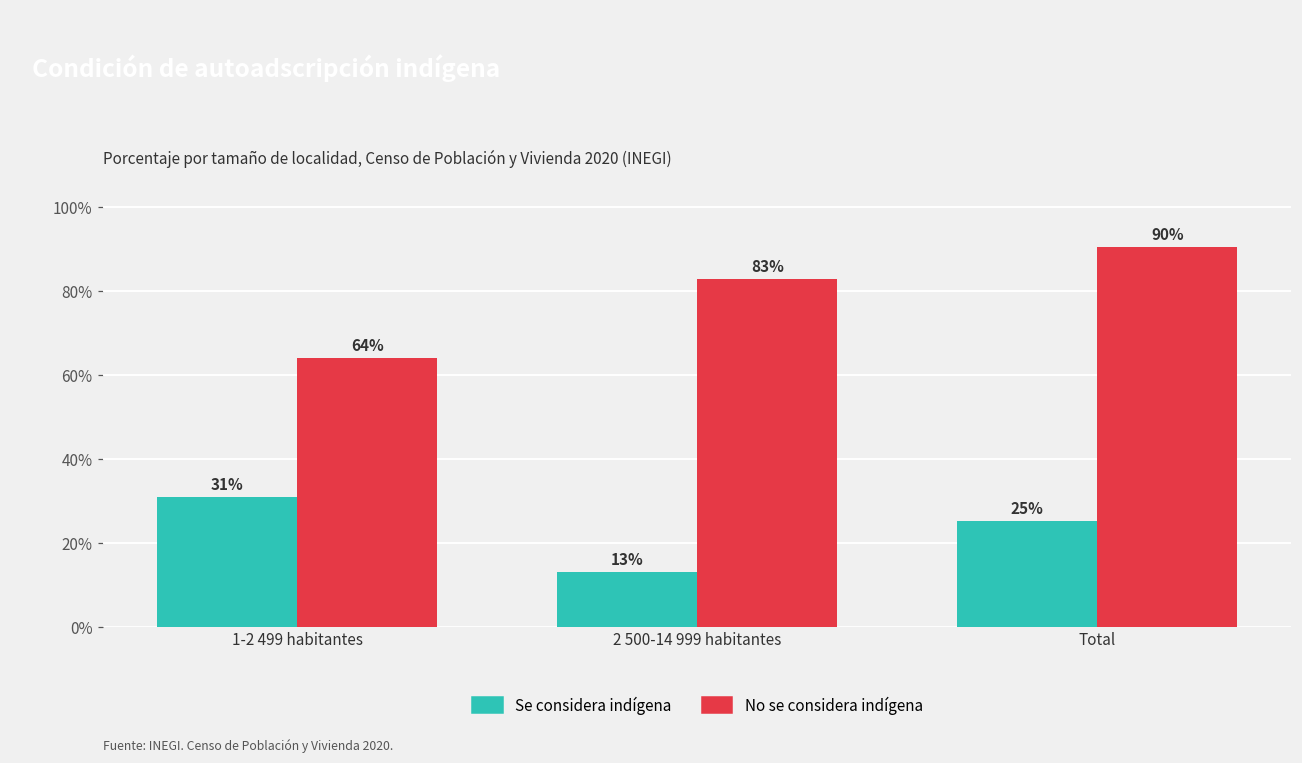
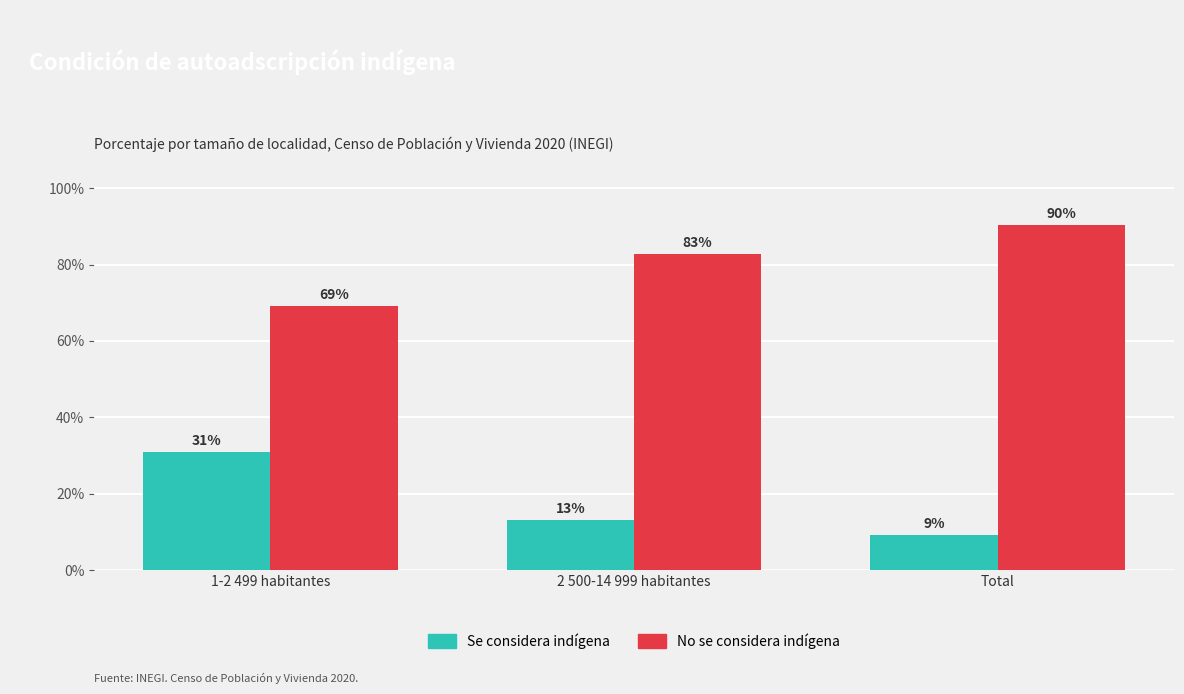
  {
    "Se considera indígena": {
      "1-2 499 habitantes": "31%",
      "2 500-14 999 habitantes": "13%",
-     "Total": "25%"
+     "Total": "9%"
    },
    "No se considera indígena": {
-     "1-2 499 habitantes": "64%",
+     "1-2 499 habitantes": "69%",
      "2 500-14 999 habitantes": "83%",
      "Total": "90%"
    }
  }
